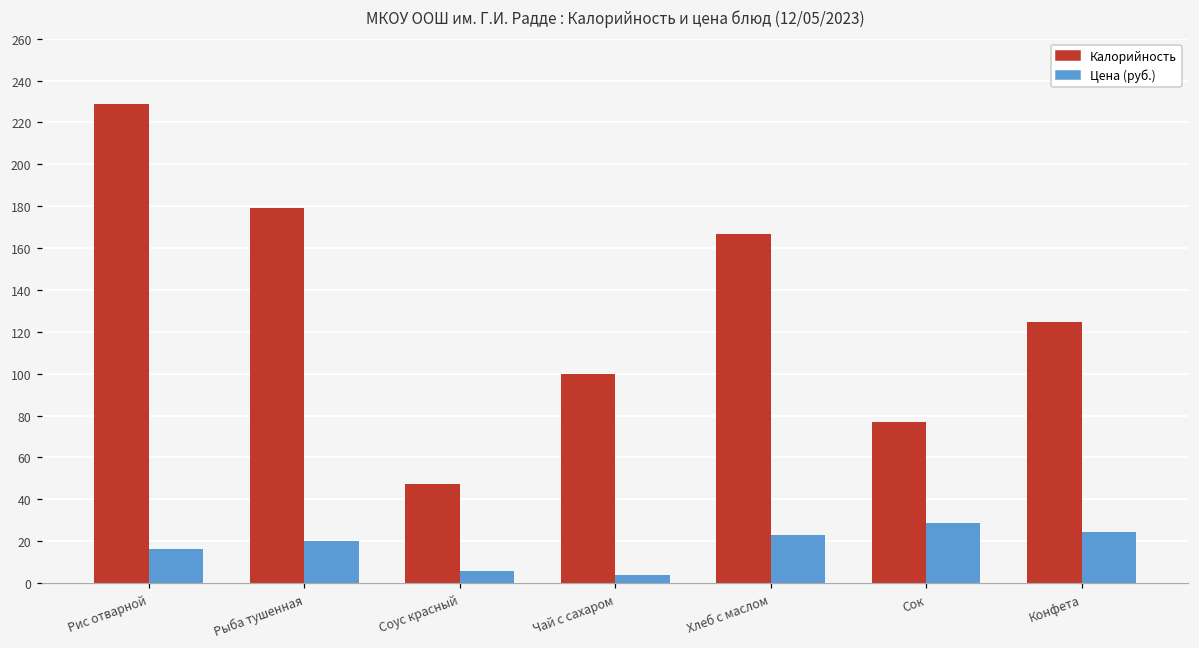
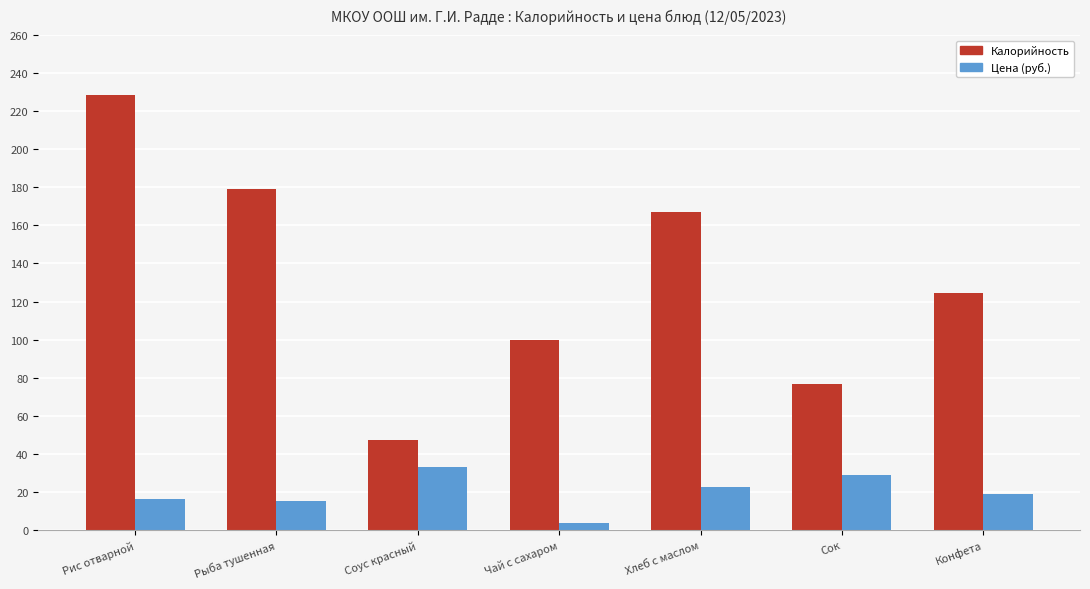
  {
    "Калорийность": {
      "Рис отварной": 229,
      "Рыба тушенная": 179,
      "Соус красный": 47,
      "Чай с сахаром": 100,
      "Хлеб с маслом": 167,
      "Сок": 77,
      "Конфета": 125
    },
    "Цена (руб.)": {
      "Рис отварной": 16,
-     "Рыба тушенная": 20,
-     "Соус красный": 6,
+     "Рыба тушенная": 15,
+     "Соус красный": 33,
      "Чай с сахаром": 4,
      "Хлеб с маслом": 23,
      "Сок": 29,
-     "Конфета": 24
+     "Конфета": 19
    }
  }
